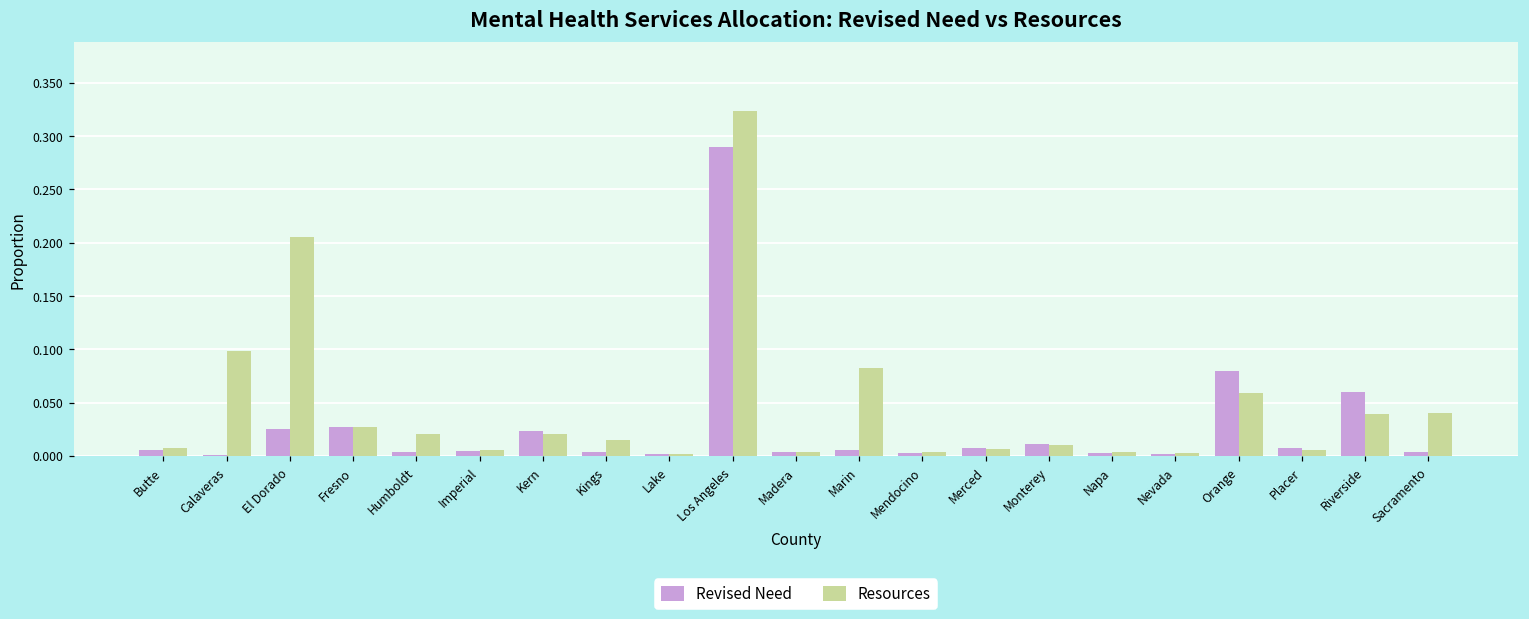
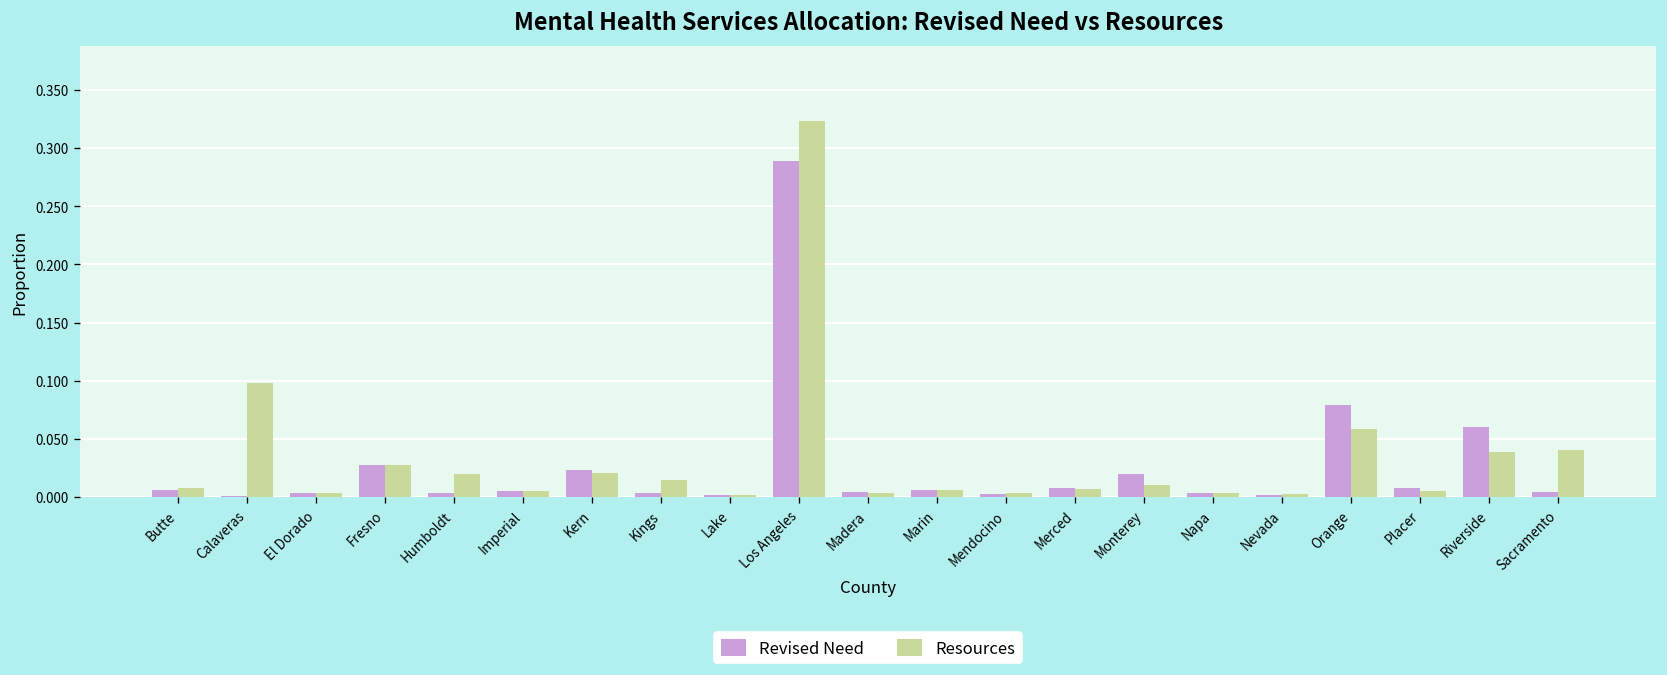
  {
    "Revised Need": {
      "Butte": 0.01,
-     "El Dorado": 0.03,
+     "El Dorado": 0.00,
      "Fresno": 0.03,
      "Humboldt": 0.00,
      "Imperial": 0.00,
      "Kern": 0.02,
      "Kings": 0.00,
      "Los Angeles": 0.29,
      "Madera": 0.00,
      "Marin": 0.01,
      "Merced": 0.01,
-     "Monterey": 0.01,
+     "Monterey": 0.02,
      "Napa": 0.00,
      "Orange": 0.08,
      "Placer": 0.01,
      "Riverside": 0.06,
      "Sacramento": 0.00
    },
    "Resources": {
      "Butte": 0.01,
      "Calaveras": 0.10,
-     "El Dorado": 0.21,
+     "El Dorado": 0.00,
      "Fresno": 0.03,
      "Humboldt": 0.02,
      "Imperial": 0.01,
      "Kern": 0.02,
      "Kings": 0.01,
      "Los Angeles": 0.32,
      "Madera": 0.00,
-     "Marin": 0.08,
+     "Marin": 0.01,
      "Mendocino": 0.00,
      "Merced": 0.01,
      "Monterey": 0.01,
      "Napa": 0.00,
      "Nevada": 0.00,
      "Orange": 0.06,
      "Placer": 0.01,
      "Riverside": 0.04,
      "Sacramento": 0.04
    }
  }
